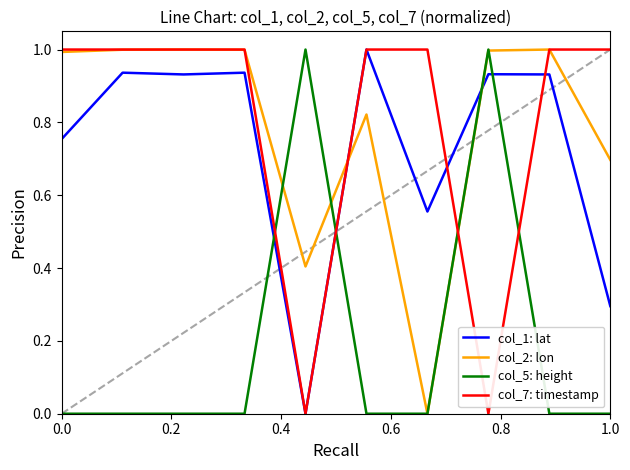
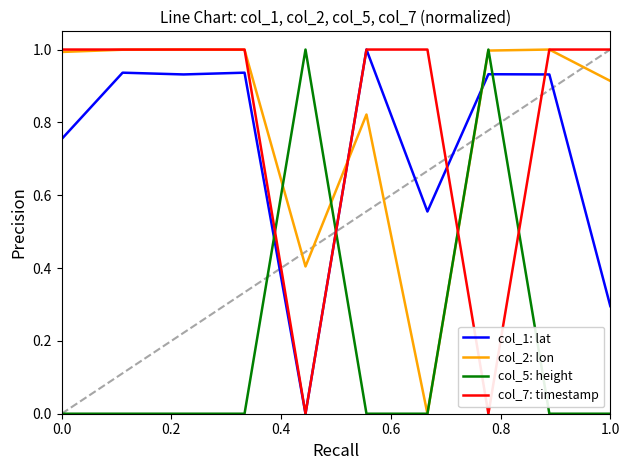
  {
    "col_1: lat": {
      "0.0": 0.75,
      "1.0": 0.30
    },
    "col_2: lon": {
-     "1.0": 0.70
+     "1.0": 0.91
    },
    "col_5: height": {
      "1.0": 0.00
    }
  }
